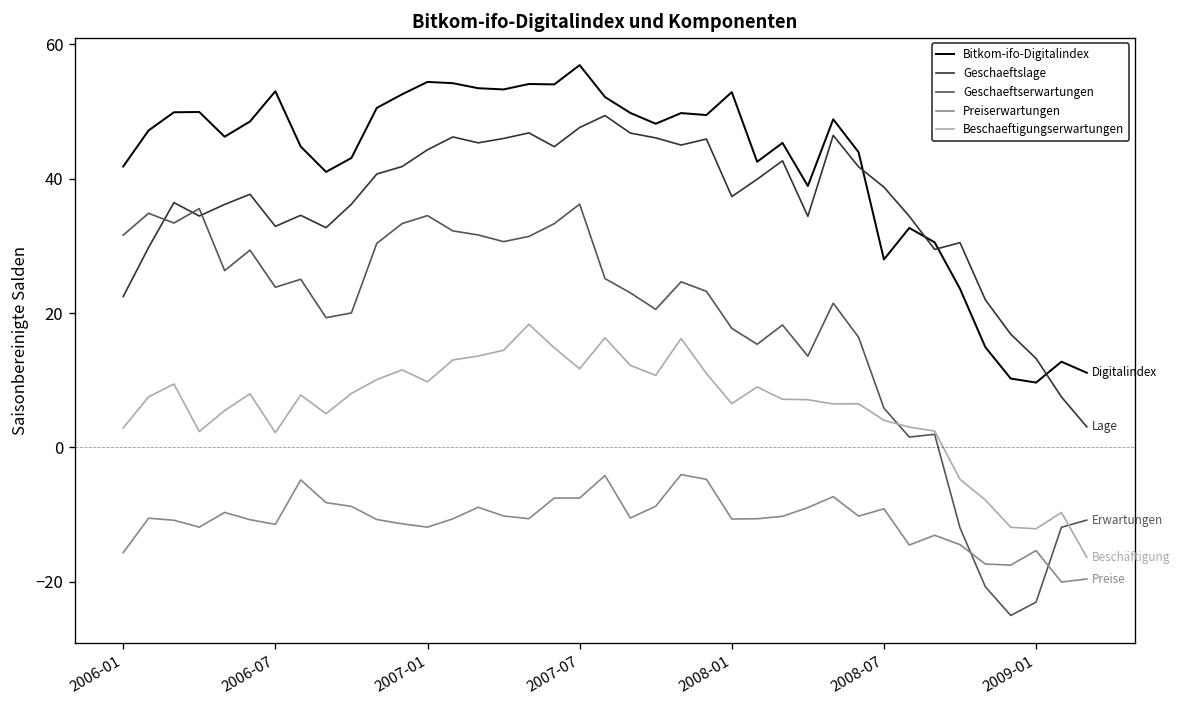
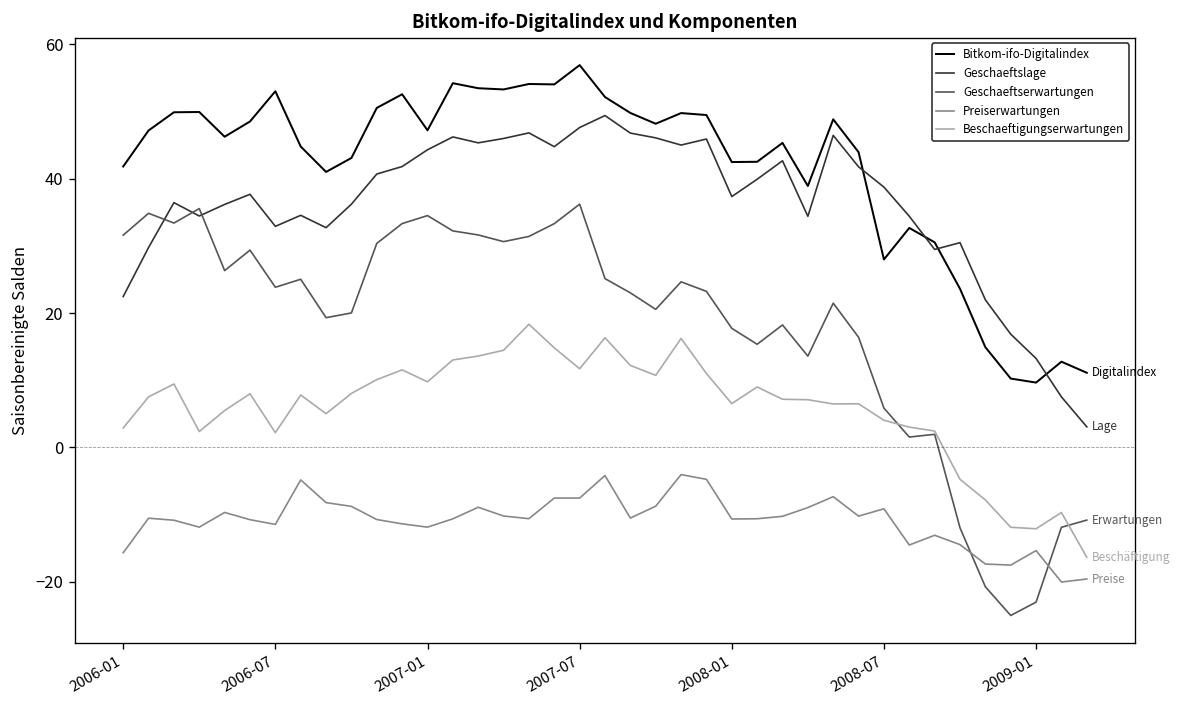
  {
    "Bitkom-ifo-Digitalindex": {
      "2006-01": 42,
      "2006-07": 53,
-     "2007-01": 54,
+     "2007-01": 47,
      "2007-07": 57,
-     "2008-01": 53,
+     "2008-01": 42,
      "2008-07": 28,
      "2009-01": 10
    }
  }
